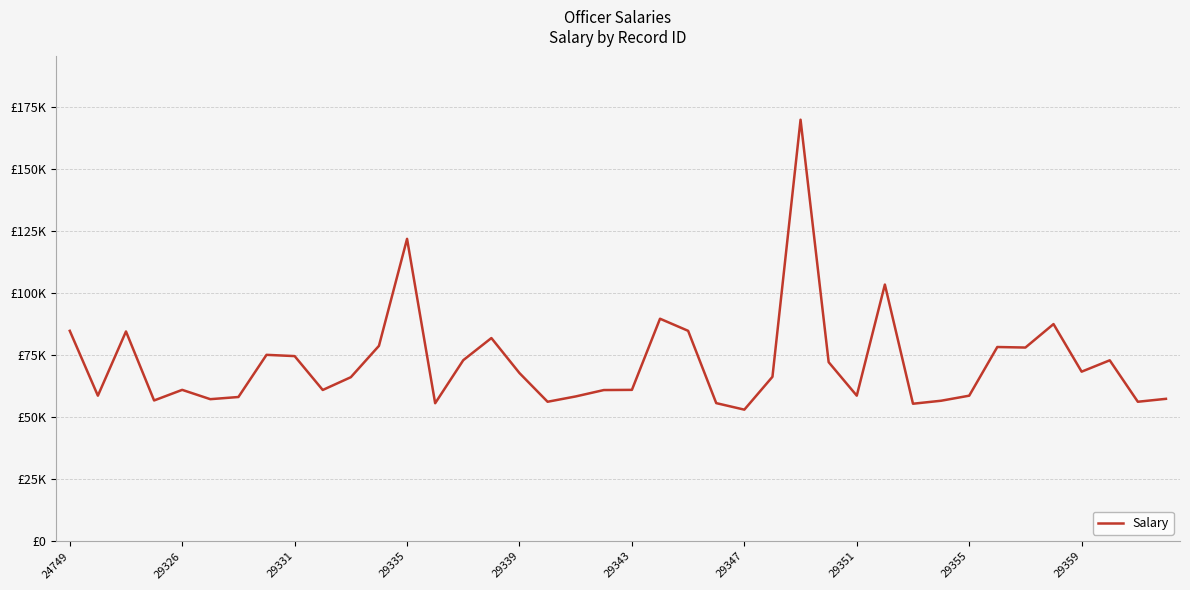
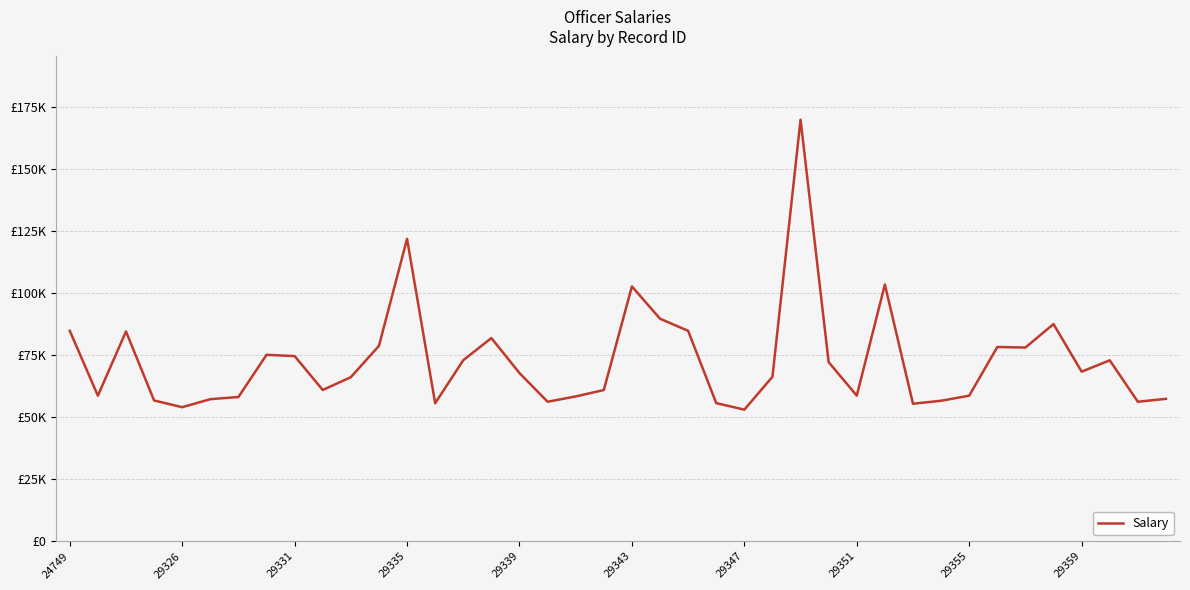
  {
    "24749": "£85000",
-   "29326": "£61000",
+   "29326": "£54000",
    "29331": "£75000",
    "29335": "£122000",
    "29339": "£68000",
-   "29343": "£61000",
+   "29343": "£103000",
    "29347": "£53000",
    "29351": "£59000",
    "29355": "£59000",
    "29359": "£68000"
  }
